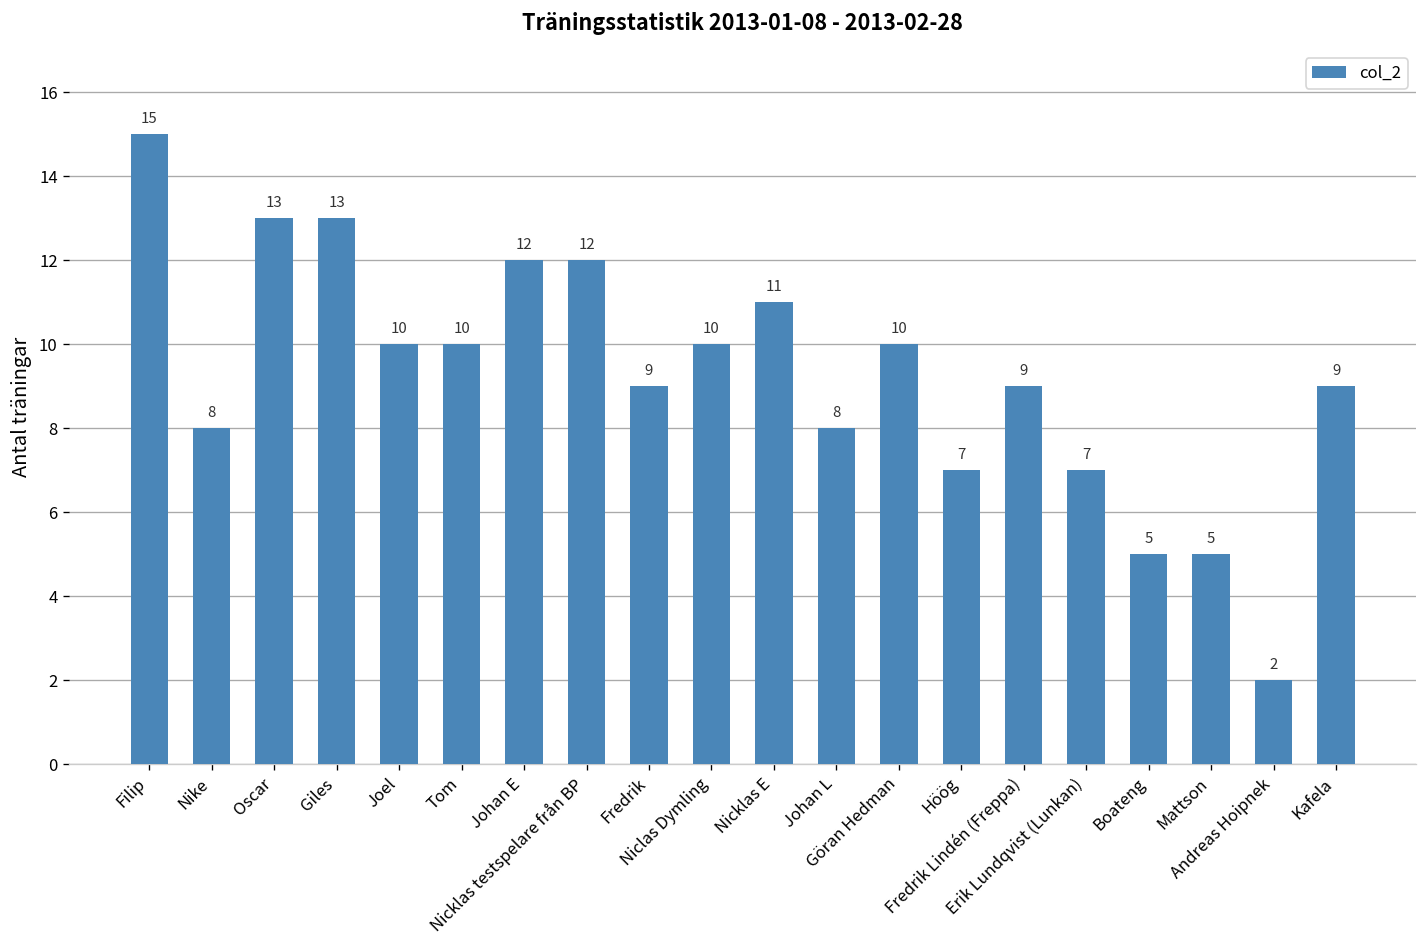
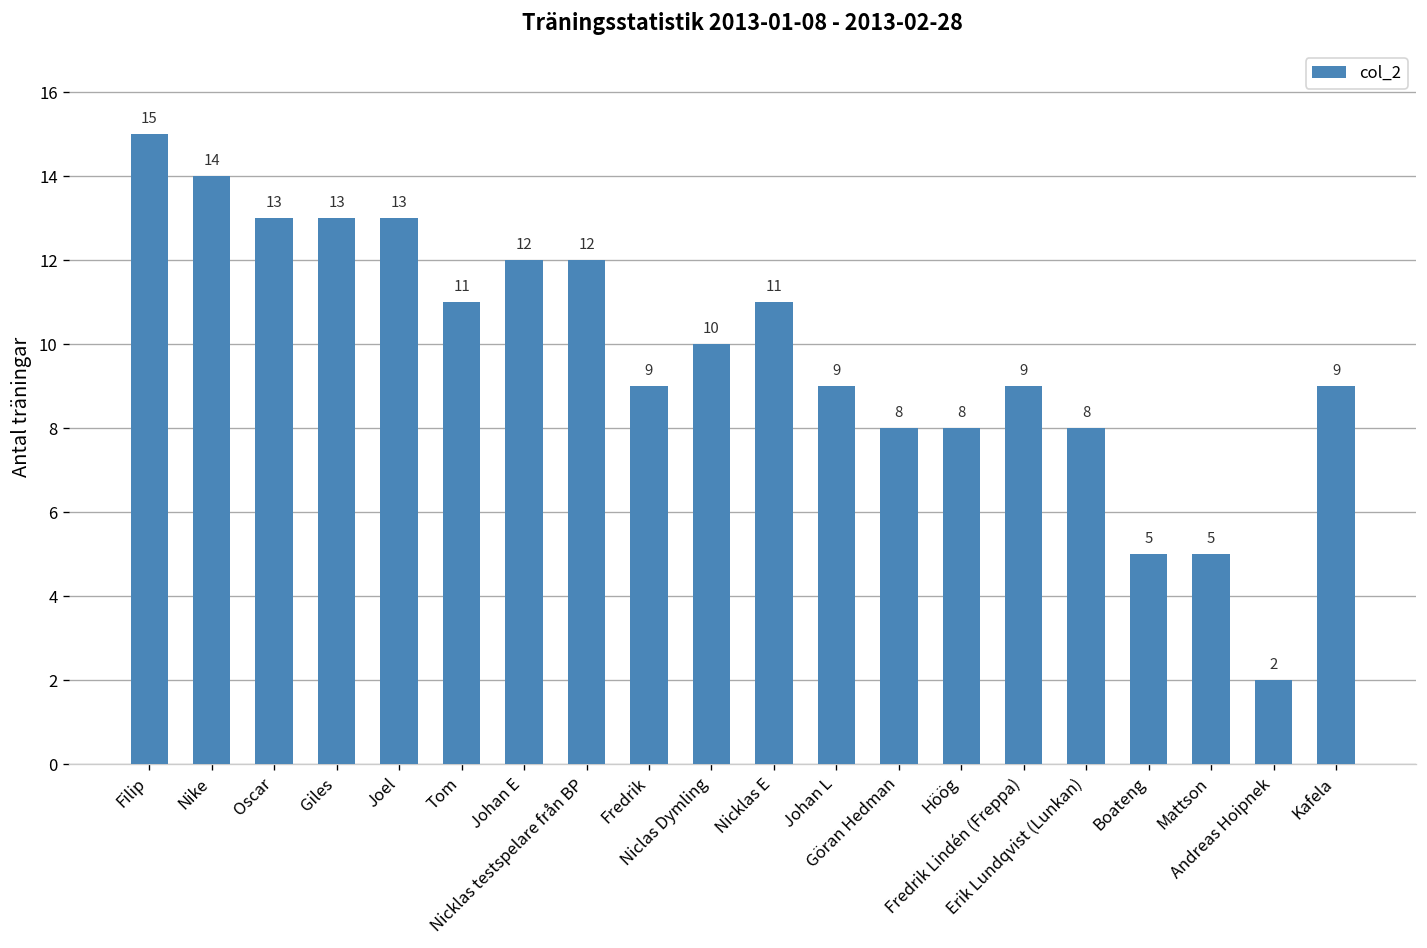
  {
    "Filip": 15,
-   "Nike": 8,
+   "Nike": 14,
    "Oscar": 13,
    "Giles": 13,
-   "Joel": 10,
-   "Tom": 10,
+   "Joel": 13,
+   "Tom": 11,
    "Johan E": 12,
    "Nicklas testspelare från BP": 12,
    "Fredrik": 9,
    "Niclas Dymling": 10,
    "Nicklas E": 11,
-   "Johan L": 8,
-   "Göran Hedman": 10,
-   "Höög": 7,
+   "Johan L": 9,
+   "Göran Hedman": 8,
+   "Höög": 8,
    "Fredrik Lindén (Freppa)": 9,
-   "Erik Lundqvist (Lunkan)": 7,
+   "Erik Lundqvist (Lunkan)": 8,
    "Boateng": 5,
    "Mattson": 5,
    "Andreas Hoipnek": 2,
    "Kafela": 9
  }
